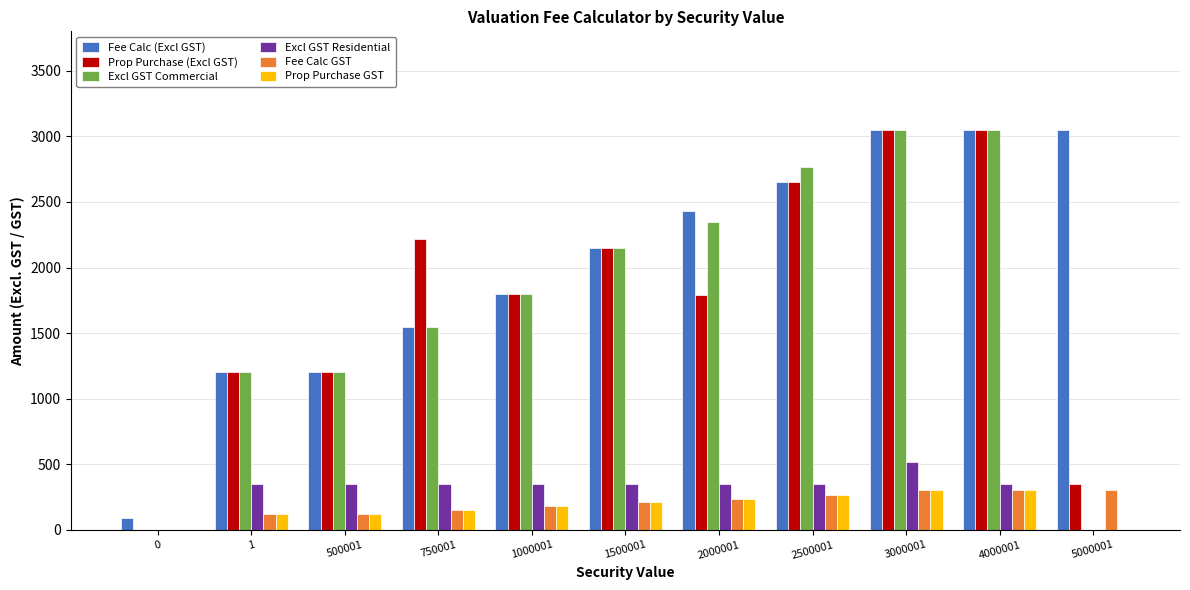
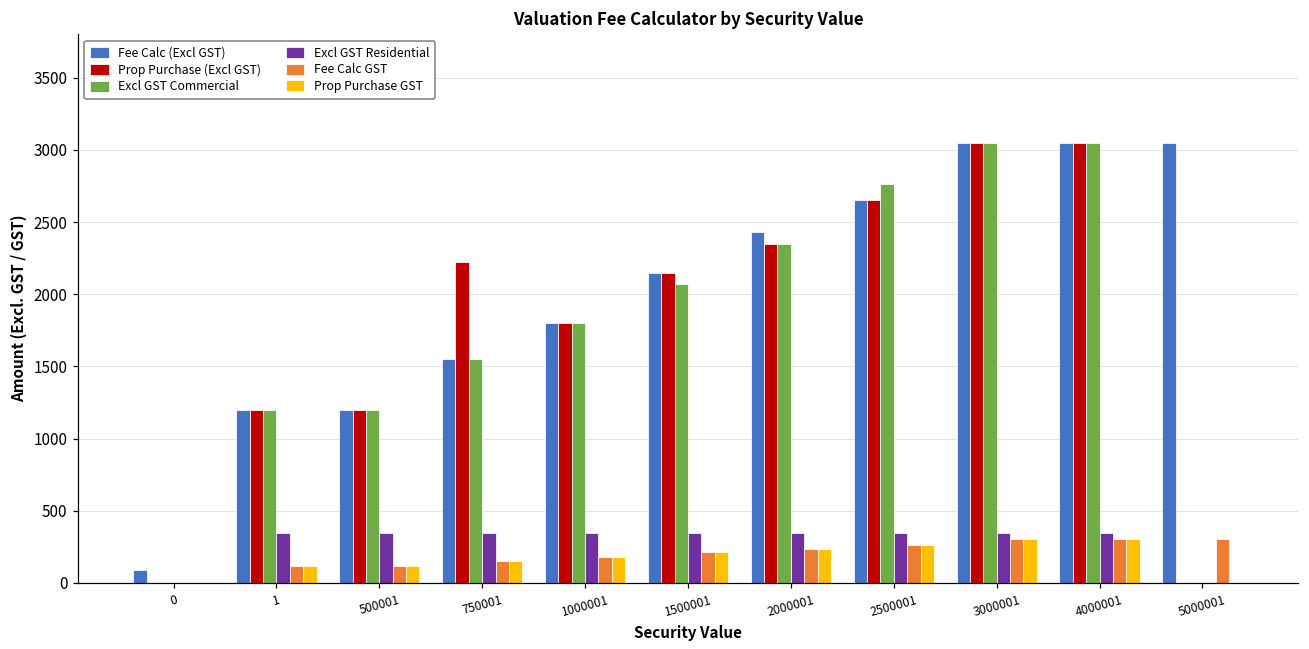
  {
    "Fee Calc (Excl GST)": {
      "0": 90,
      "1": 1200,
      "500001": 1200,
      "750001": 1550,
      "1000001": 1800,
      "1500001": 2150,
      "2000001": 2430,
      "2500001": 2650,
      "3000001": 3050,
      "4000001": 3050,
      "5000001": 3050
    },
    "Prop Purchase (Excl GST)": {
      "0": 0,
      "1": 1200,
      "500001": 1200,
      "750001": 2220,
      "1000001": 1800,
      "1500001": 2150,
-     "2000001": 1790,
+     "2000001": 2350,
      "2500001": 2650,
      "3000001": 3050,
      "4000001": 3050,
-     "5000001": 350
+     "5000001": 0
    },
    "Excl GST Commercial": {
      "0": 0,
      "1": 1200,
      "500001": 1200,
      "750001": 1550,
      "1000001": 1800,
-     "1500001": 2150,
+     "1500001": 2070,
      "2000001": 2350,
      "2500001": 2770,
      "3000001": 3050,
      "4000001": 3050,
      "5000001": 0
    },
    "Excl GST Residential": {
      "0": 0,
      "1": 350,
      "500001": 350,
      "750001": 350,
      "1000001": 350,
      "1500001": 350,
      "2000001": 350,
      "2500001": 350,
-     "3000001": 520,
+     "3000001": 350,
      "4000001": 350,
      "5000001": 0
    },
    "Fee Calc GST": {
      "0": 0,
      "1": 120,
      "500001": 120,
      "750001": 160,
      "1000001": 180,
      "1500001": 220,
      "2000001": 240,
      "2500001": 270,
      "3000001": 310,
      "4000001": 310,
      "5000001": 310
    },
    "Prop Purchase GST": {
      "0": 0,
      "1": 120,
      "500001": 120,
      "750001": 160,
      "1000001": 180,
      "1500001": 220,
      "2000001": 240,
      "2500001": 270,
      "3000001": 310,
      "4000001": 310,
      "5000001": 0
    }
  }
